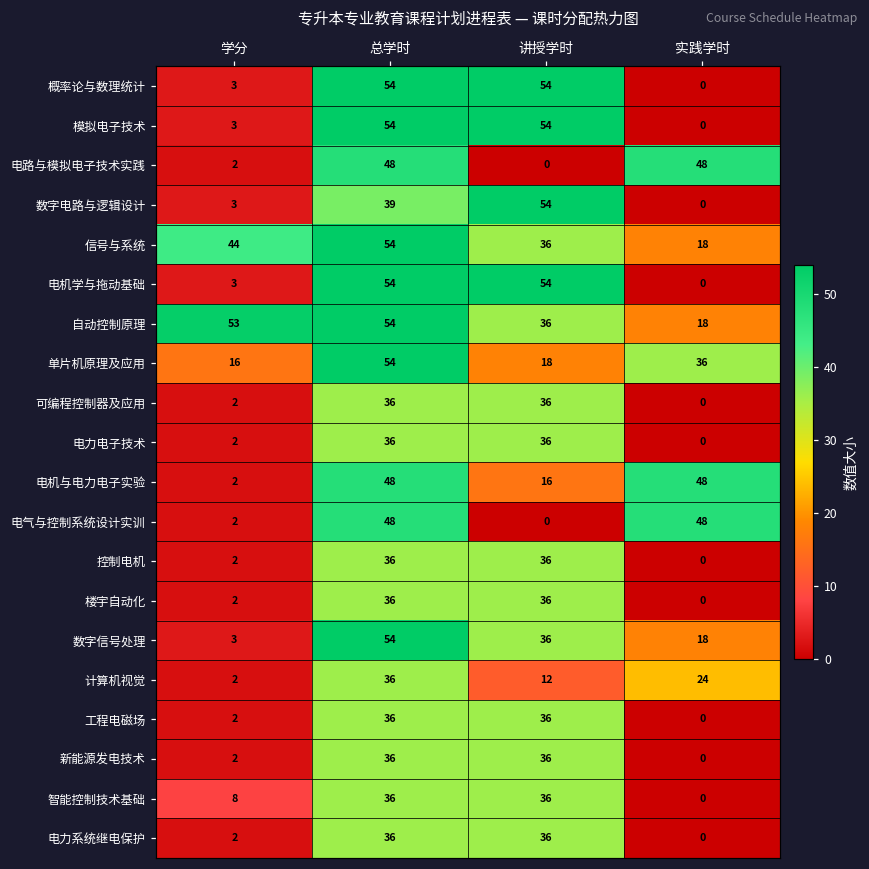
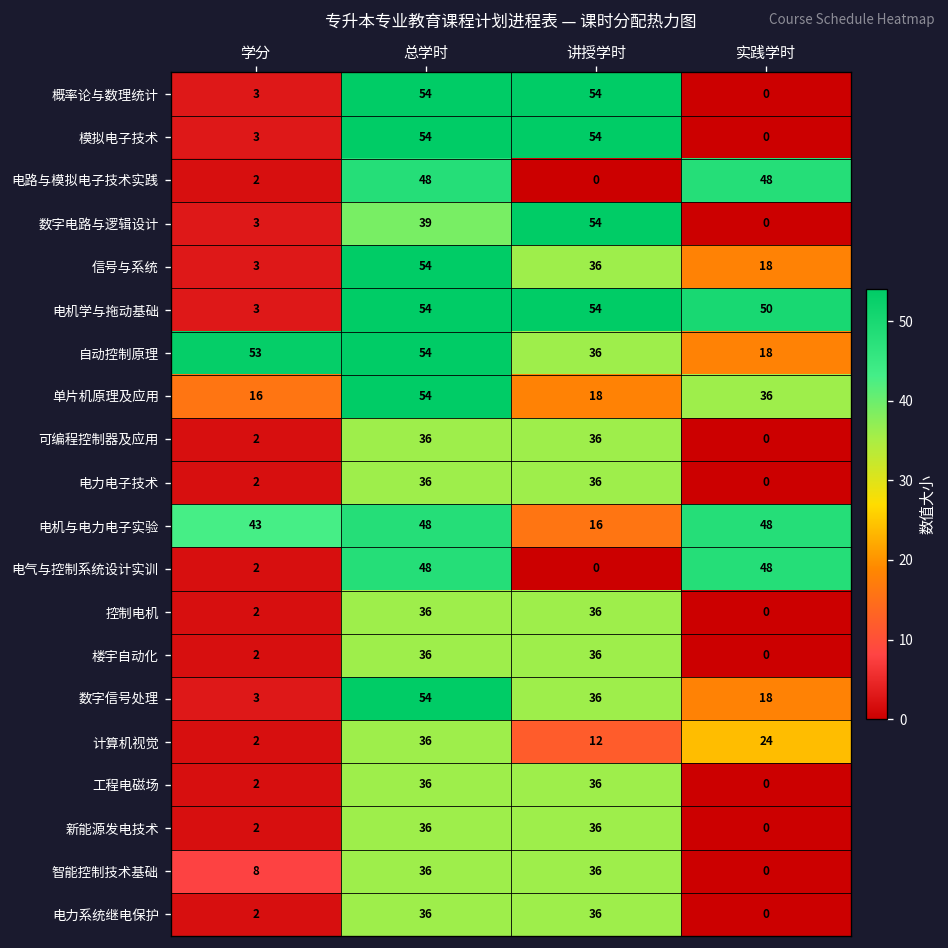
  {
    "概率论与数理统计": {
      "学分": 3,
      "总学时": 54,
      "讲授学时": 54,
      "实践学时": 0
    },
    "模拟电子技术": {
      "学分": 3,
      "总学时": 54,
      "讲授学时": 54,
      "实践学时": 0
    },
    "电路与模拟电子技术实践": {
      "学分": 2,
      "总学时": 48,
      "讲授学时": 0,
      "实践学时": 48
    },
    "数字电路与逻辑设计": {
      "学分": 3,
      "总学时": 39,
      "讲授学时": 54,
      "实践学时": 0
    },
    "信号与系统": {
-     "学分": 44,
+     "学分": 3,
      "总学时": 54,
      "讲授学时": 36,
      "实践学时": 18
    },
    "电机学与拖动基础": {
      "学分": 3,
      "总学时": 54,
      "讲授学时": 54,
-     "实践学时": 0
+     "实践学时": 50
    },
    "自动控制原理": {
      "学分": 53,
      "总学时": 54,
      "讲授学时": 36,
      "实践学时": 18
    },
    "单片机原理及应用": {
      "学分": 16,
      "总学时": 54,
      "讲授学时": 18,
      "实践学时": 36
    },
    "可编程控制器及应用": {
      "学分": 2,
      "总学时": 36,
      "讲授学时": 36,
      "实践学时": 0
    },
    "电力电子技术": {
      "学分": 2,
      "总学时": 36,
      "讲授学时": 36,
      "实践学时": 0
    },
    "电机与电力电子实验": {
-     "学分": 2,
+     "学分": 43,
      "总学时": 48,
      "讲授学时": 16,
      "实践学时": 48
    },
    "电气与控制系统设计实训": {
      "学分": 2,
      "总学时": 48,
      "讲授学时": 0,
      "实践学时": 48
    },
    "控制电机": {
      "学分": 2,
      "总学时": 36,
      "讲授学时": 36,
      "实践学时": 0
    },
    "楼宇自动化": {
      "学分": 2,
      "总学时": 36,
      "讲授学时": 36,
      "实践学时": 0
    },
    "数字信号处理": {
      "学分": 3,
      "总学时": 54,
      "讲授学时": 36,
      "实践学时": 18
    },
    "计算机视觉": {
      "学分": 2,
      "总学时": 36,
      "讲授学时": 12,
      "实践学时": 24
    },
    "工程电磁场": {
      "学分": 2,
      "总学时": 36,
      "讲授学时": 36,
      "实践学时": 0
    },
    "新能源发电技术": {
      "学分": 2,
      "总学时": 36,
      "讲授学时": 36,
      "实践学时": 0
    },
    "智能控制技术基础": {
      "学分": 8,
      "总学时": 36,
      "讲授学时": 36,
      "实践学时": 0
    },
    "电力系统继电保护": {
      "学分": 2,
      "总学时": 36,
      "讲授学时": 36,
      "实践学时": 0
    }
  }
